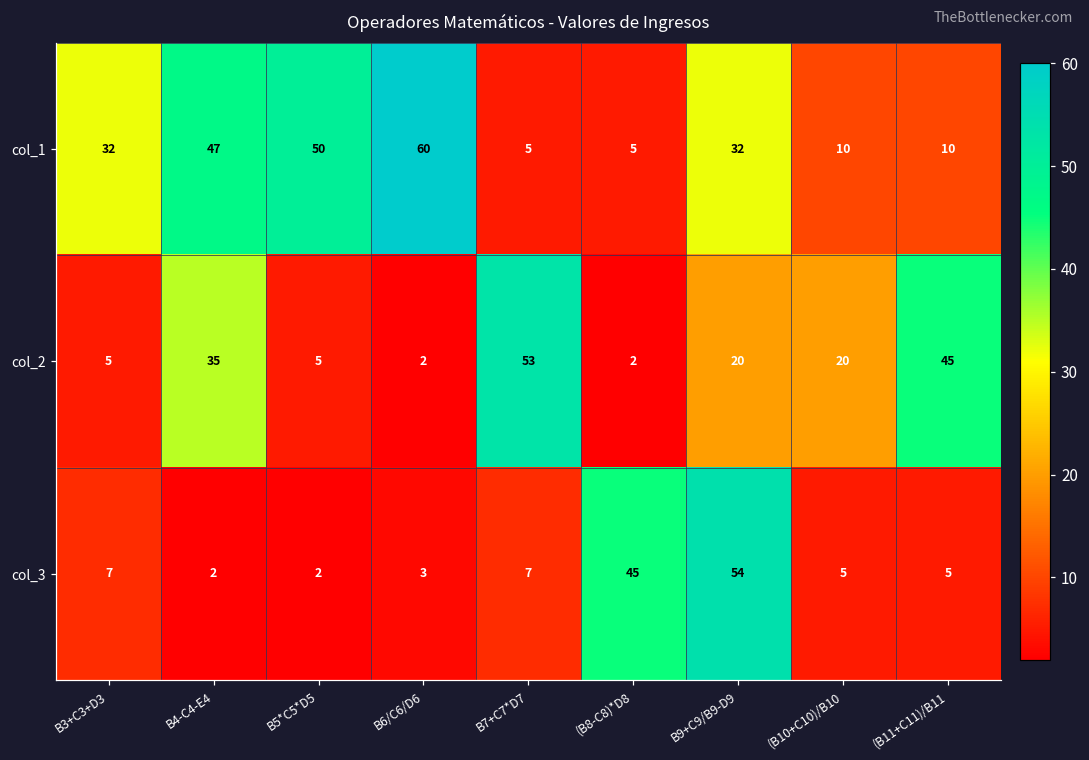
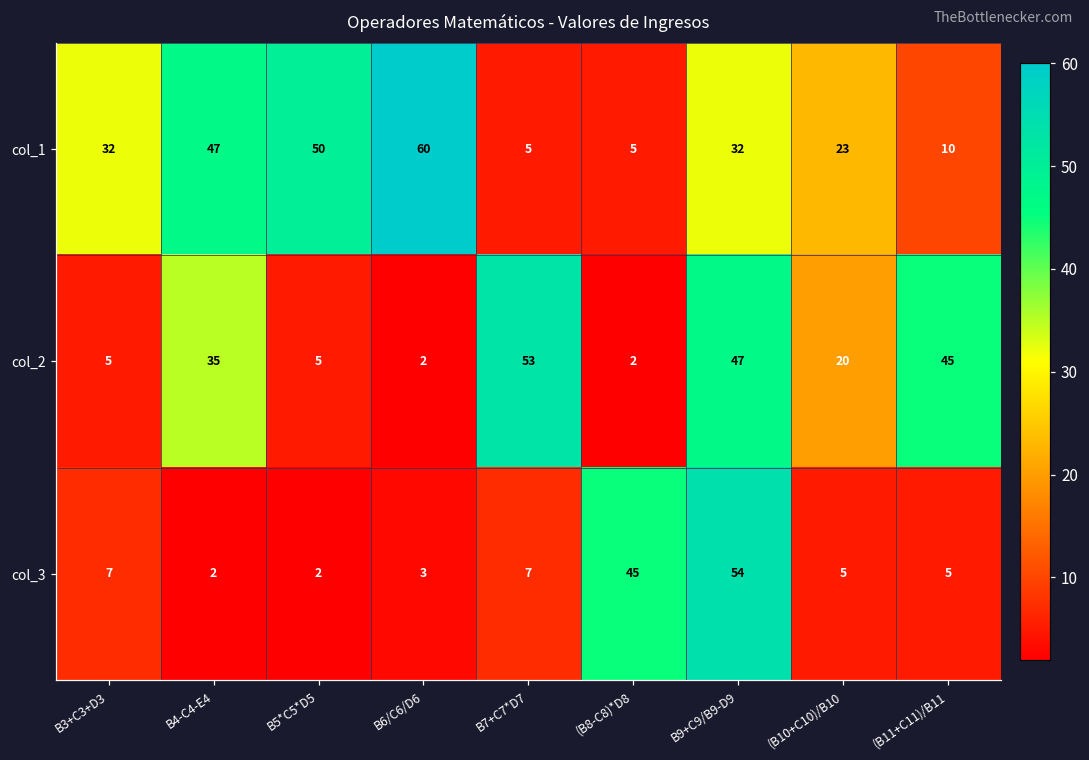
  {
    "col_1": {
      "B3+C3+D3": 32,
      "B4-C4-E4": 47,
      "B5*C5*D5": 50,
      "B6/C6/D6": 60,
      "B7+C7*D7": 5,
      "(B8-C8)*D8": 5,
      "B9+C9/B9-D9": 32,
-     "(B10+C10)/B10": 10,
+     "(B10+C10)/B10": 23,
      "(B11+C11)/B11": 10
    },
    "col_2": {
      "B3+C3+D3": 5,
      "B4-C4-E4": 35,
      "B5*C5*D5": 5,
      "B6/C6/D6": 2,
      "B7+C7*D7": 53,
      "(B8-C8)*D8": 2,
-     "B9+C9/B9-D9": 20,
+     "B9+C9/B9-D9": 47,
      "(B10+C10)/B10": 20,
      "(B11+C11)/B11": 45
    },
    "col_3": {
      "B3+C3+D3": 7,
      "B4-C4-E4": 2,
      "B5*C5*D5": 2,
      "B6/C6/D6": 3,
      "B7+C7*D7": 7,
      "(B8-C8)*D8": 45,
      "B9+C9/B9-D9": 54,
      "(B10+C10)/B10": 5,
      "(B11+C11)/B11": 5
    }
  }
